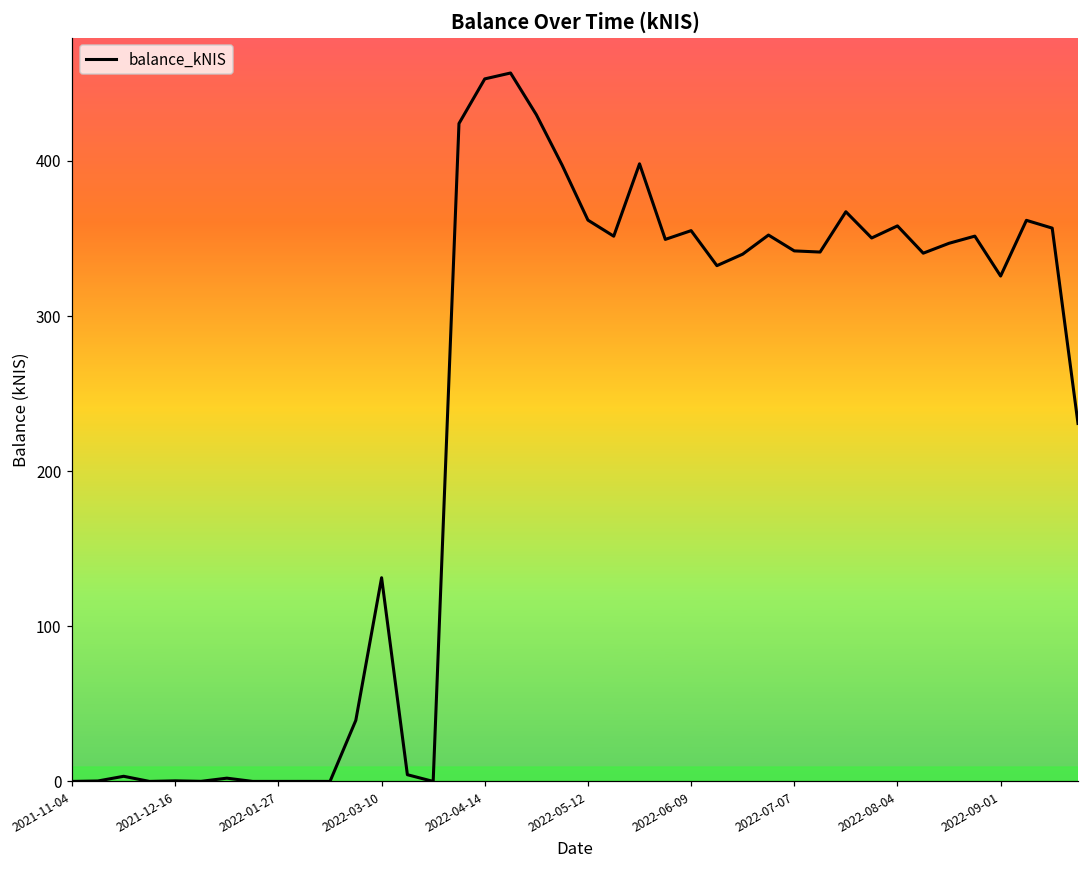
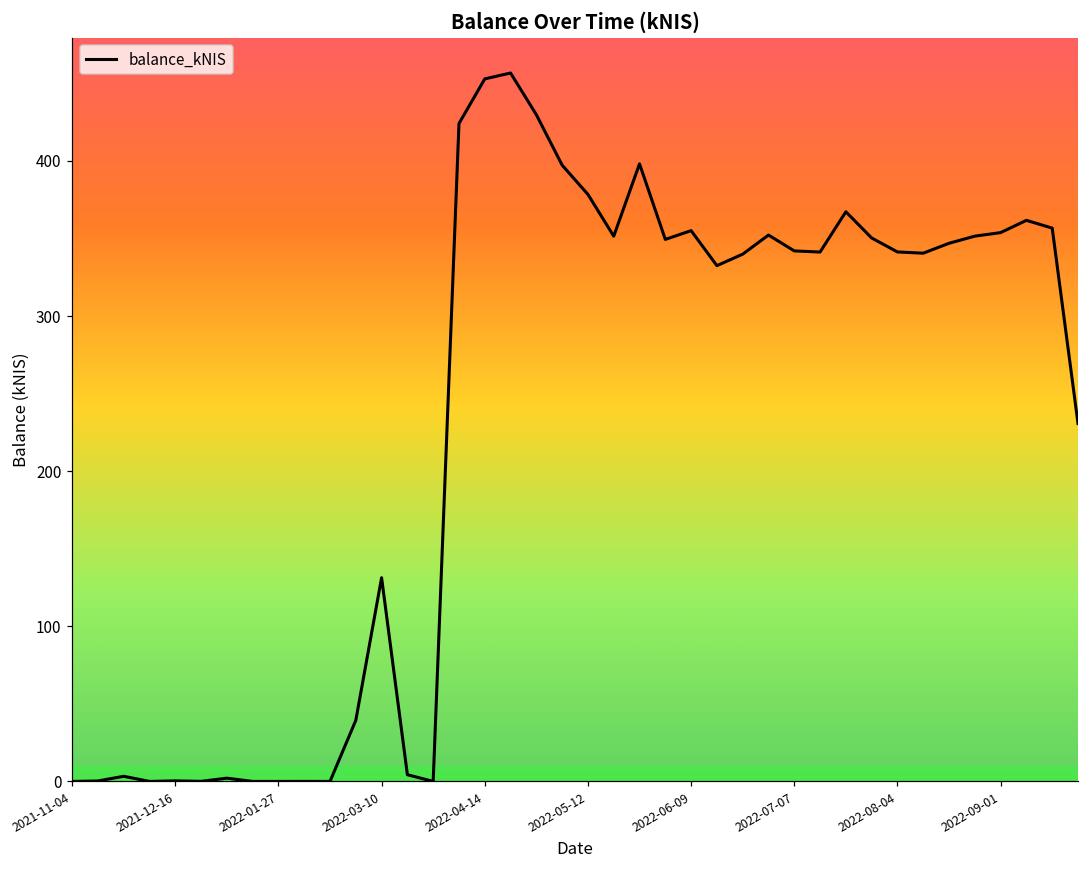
  {
    "2022-03-10": 131,
    "2022-04-14": 453,
-   "2022-05-12": 362,
+   "2022-05-12": 378,
    "2022-06-09": 355,
    "2022-07-07": 342,
-   "2022-08-04": 358,
-   "2022-09-01": 326
+   "2022-08-04": 341,
+   "2022-09-01": 354
  }
